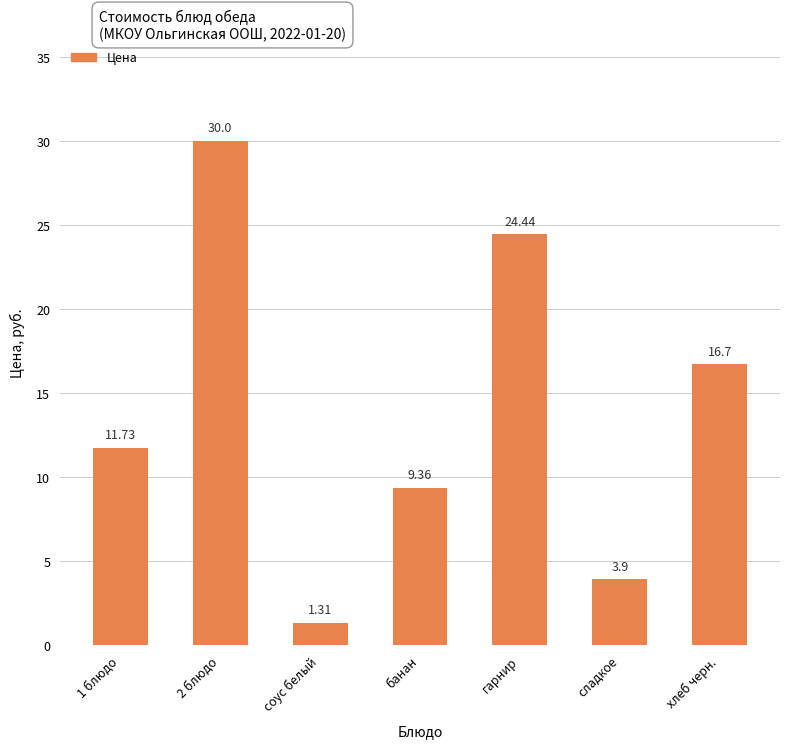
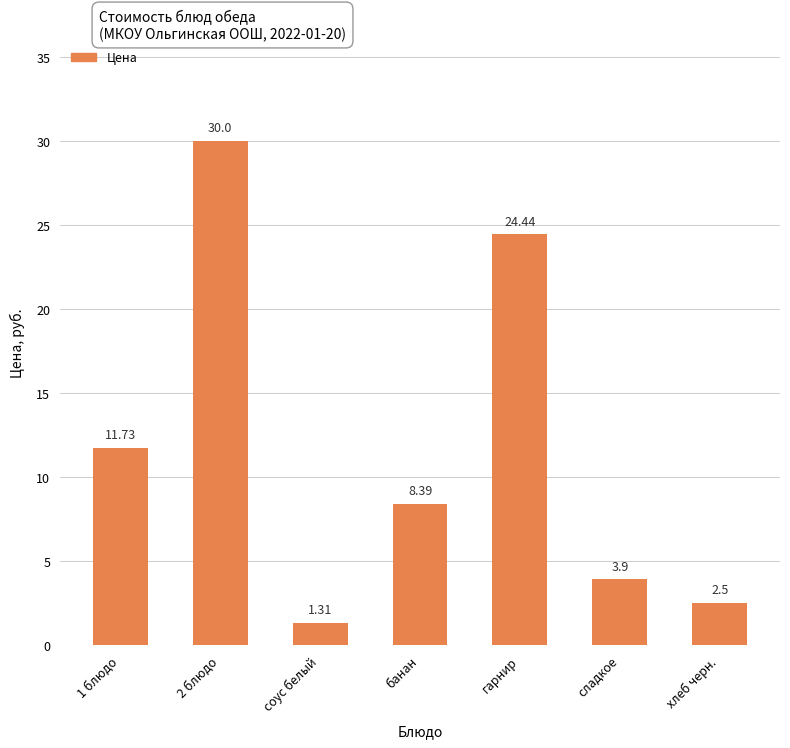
  {
    "1 блюдо": 11.73,
    "2 блюдо": 30.0,
    "соус белый": 1.31,
-   "банан": 9.36,
+   "банан": 8.39,
    "гарнир": 24.44,
    "сладкое": 3.9,
-   "хлеб черн.": 16.7
+   "хлеб черн.": 2.5
  }
